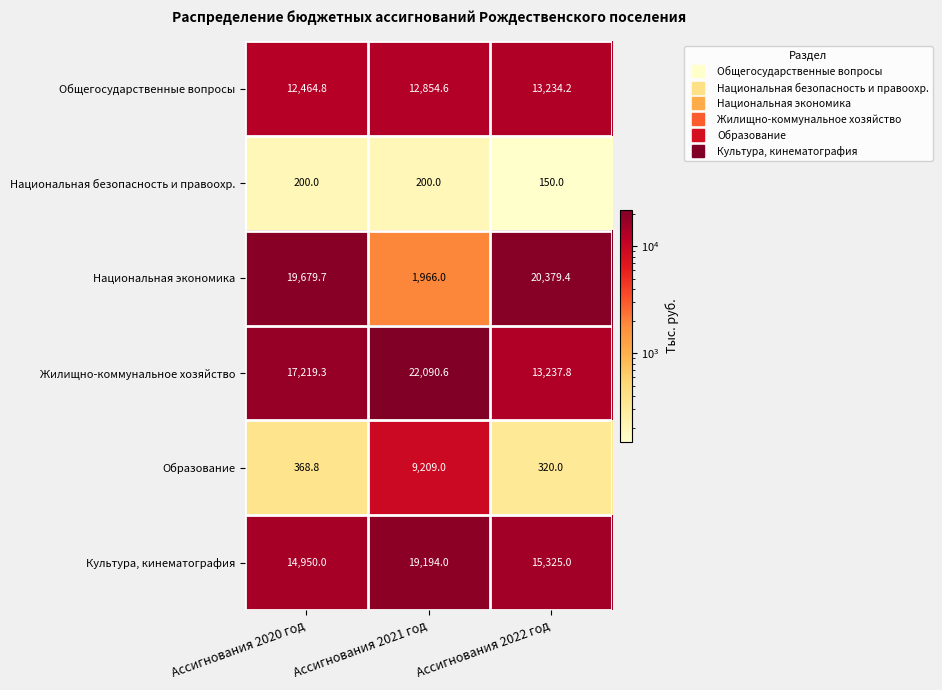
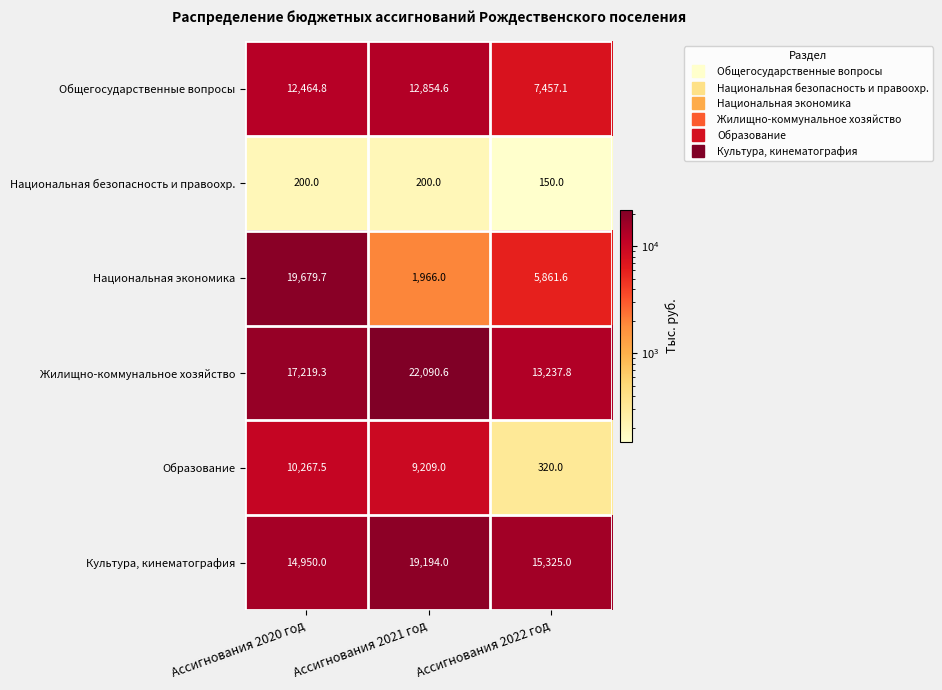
  {
    "Общегосударственные вопросы": {
      "Ассигнования 2020 год": "12,464.8",
      "Ассигнования 2021 год": "12,854.6",
-     "Ассигнования 2022 год": "13,234.2"
+     "Ассигнования 2022 год": "7,457.1"
    },
    "Национальная безопасность и правоохр.": {
      "Ассигнования 2020 год": "200.0",
      "Ассигнования 2021 год": "200.0",
      "Ассигнования 2022 год": "150.0"
    },
    "Национальная экономика": {
      "Ассигнования 2020 год": "19,679.7",
      "Ассигнования 2021 год": "1,966.0",
-     "Ассигнования 2022 год": "20,379.4"
+     "Ассигнования 2022 год": "5,861.6"
    },
    "Жилищно-коммунальное хозяйство": {
      "Ассигнования 2020 год": "17,219.3",
      "Ассигнования 2021 год": "22,090.6",
      "Ассигнования 2022 год": "13,237.8"
    },
    "Образование": {
-     "Ассигнования 2020 год": "368.8",
+     "Ассигнования 2020 год": "10,267.5",
      "Ассигнования 2021 год": "9,209.0",
      "Ассигнования 2022 год": "320.0"
    },
    "Культура, кинематография": {
      "Ассигнования 2020 год": "14,950.0",
      "Ассигнования 2021 год": "19,194.0",
      "Ассигнования 2022 год": "15,325.0"
    }
  }
